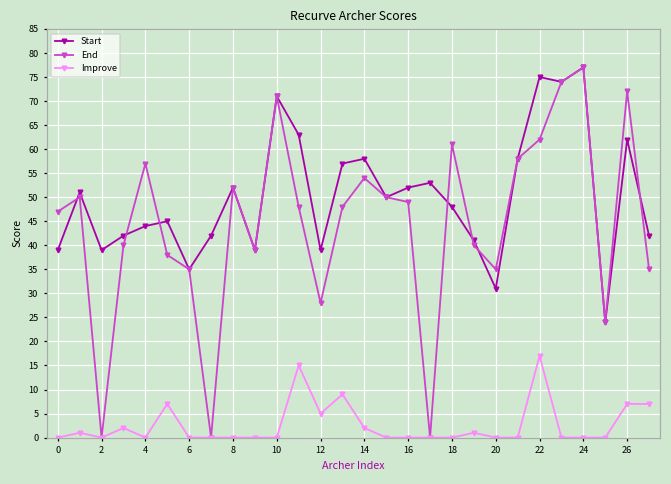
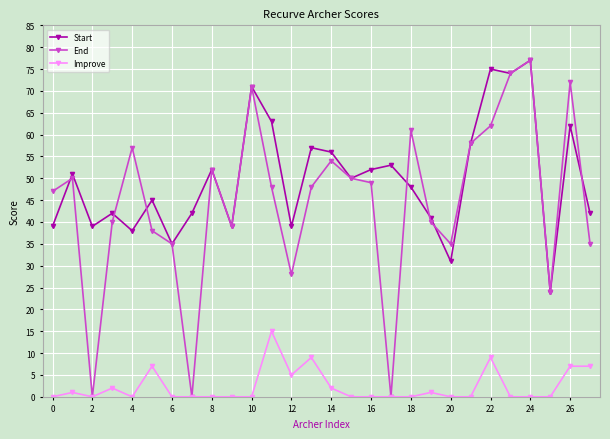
  {
    "Start": {
      "0": 39,
      "2": 39,
-     "4": 44,
+     "4": 38,
      "12": 39,
-     "14": 58,
+     "14": 56,
      "16": 52,
      "18": 48,
      "20": 31,
      "22": 75,
      "26": 62
    },
    "End": {
      "0": 47,
      "4": 57,
      "12": 28,
      "14": 54,
      "16": 49,
      "18": 61,
      "20": 35,
      "22": 62,
      "26": 72
    },
    "Improve": {
      "0": 0,
      "4": 0,
      "6": 0,
      "8": 0,
      "10": 0,
      "12": 5,
      "14": 2,
      "16": 0,
      "18": 0,
      "20": 0,
-     "22": 17,
+     "22": 9,
      "24": 0,
      "26": 7
    }
  }
